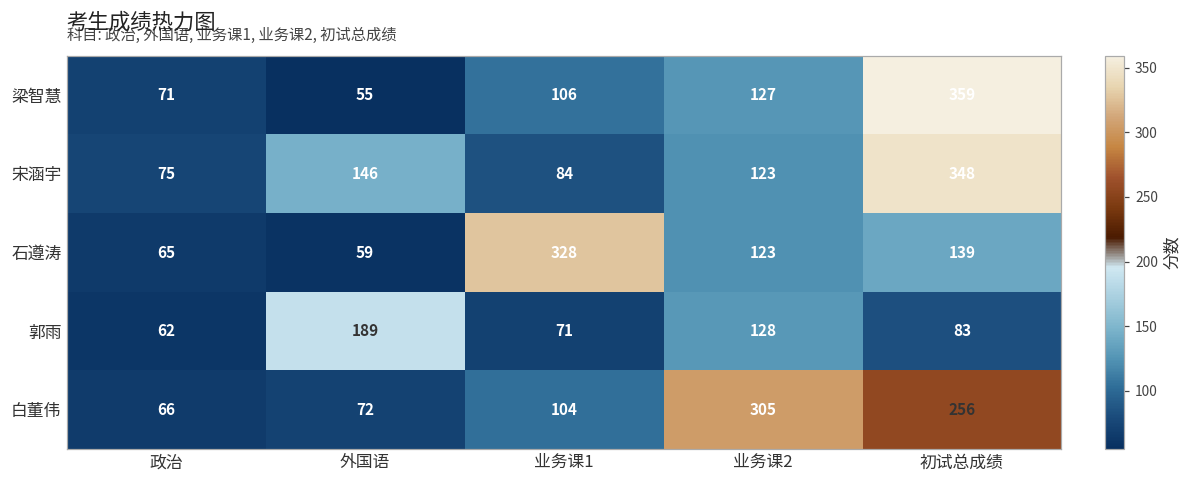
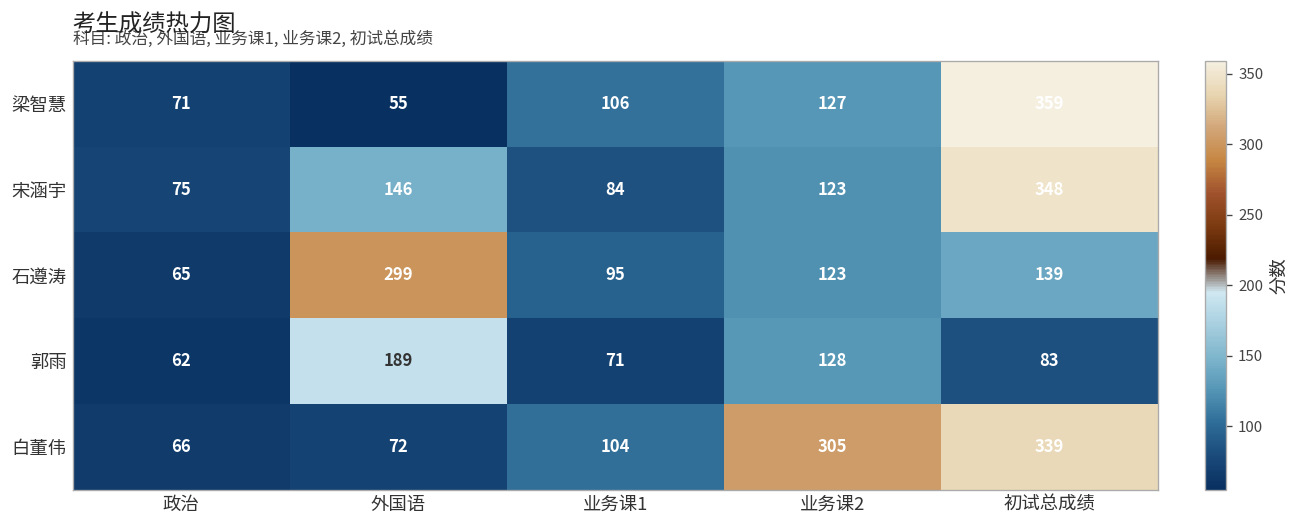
  {
    "梁智慧": {
      "政治": 71,
      "外国语": 55,
      "业务课1": 106,
      "业务课2": 127
    },
    "宋涵宇": {
      "政治": 75,
      "外国语": 146,
      "业务课1": 84,
      "业务课2": 123,
      "初试总成绩": 348
    },
    "石遵涛": {
      "政治": 65,
-     "外国语": 59,
-     "业务课1": 328,
+     "外国语": 299,
+     "业务课1": 95,
      "业务课2": 123,
      "初试总成绩": 139
    },
    "郭雨": {
      "政治": 62,
      "外国语": 189,
      "业务课1": 71,
      "业务课2": 128,
      "初试总成绩": 83
    },
    "白董伟": {
      "政治": 66,
      "外国语": 72,
      "业务课1": 104,
      "业务课2": 305,
-     "初试总成绩": 256
+     "初试总成绩": 339
    }
  }
